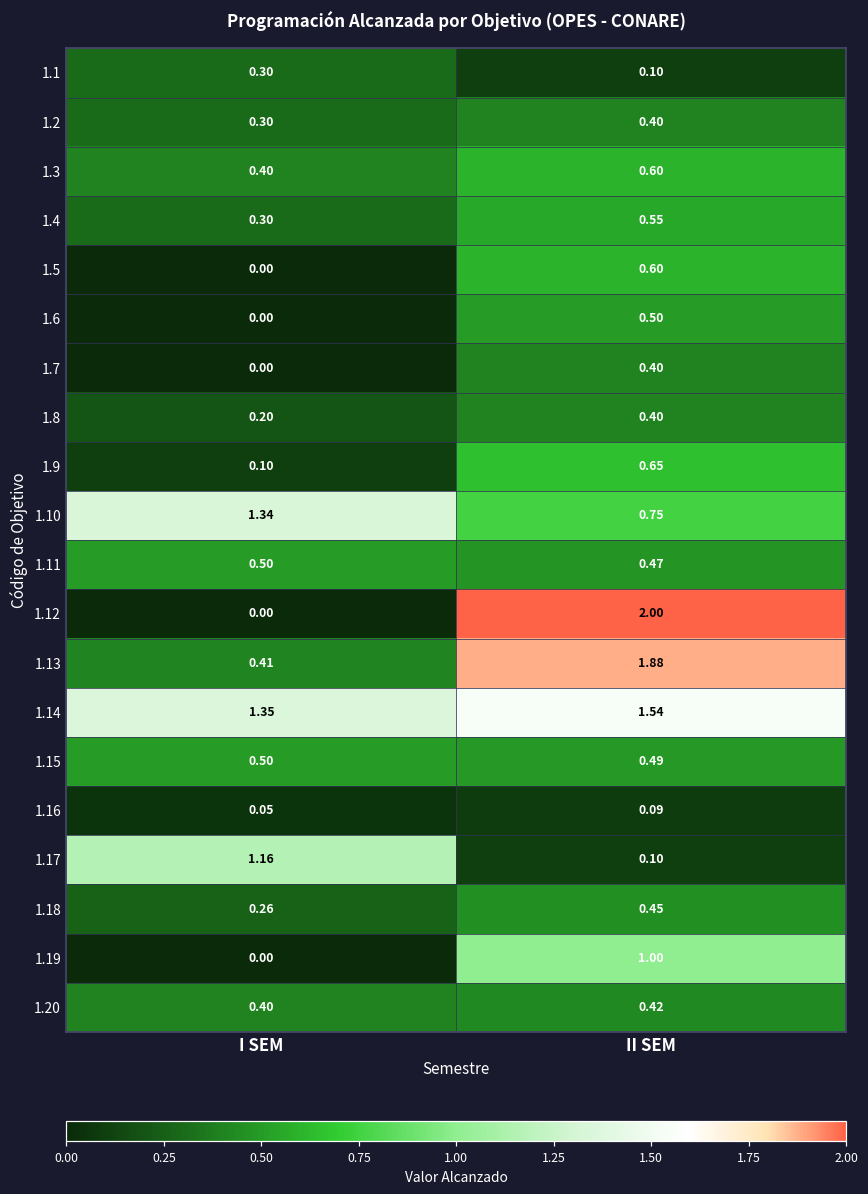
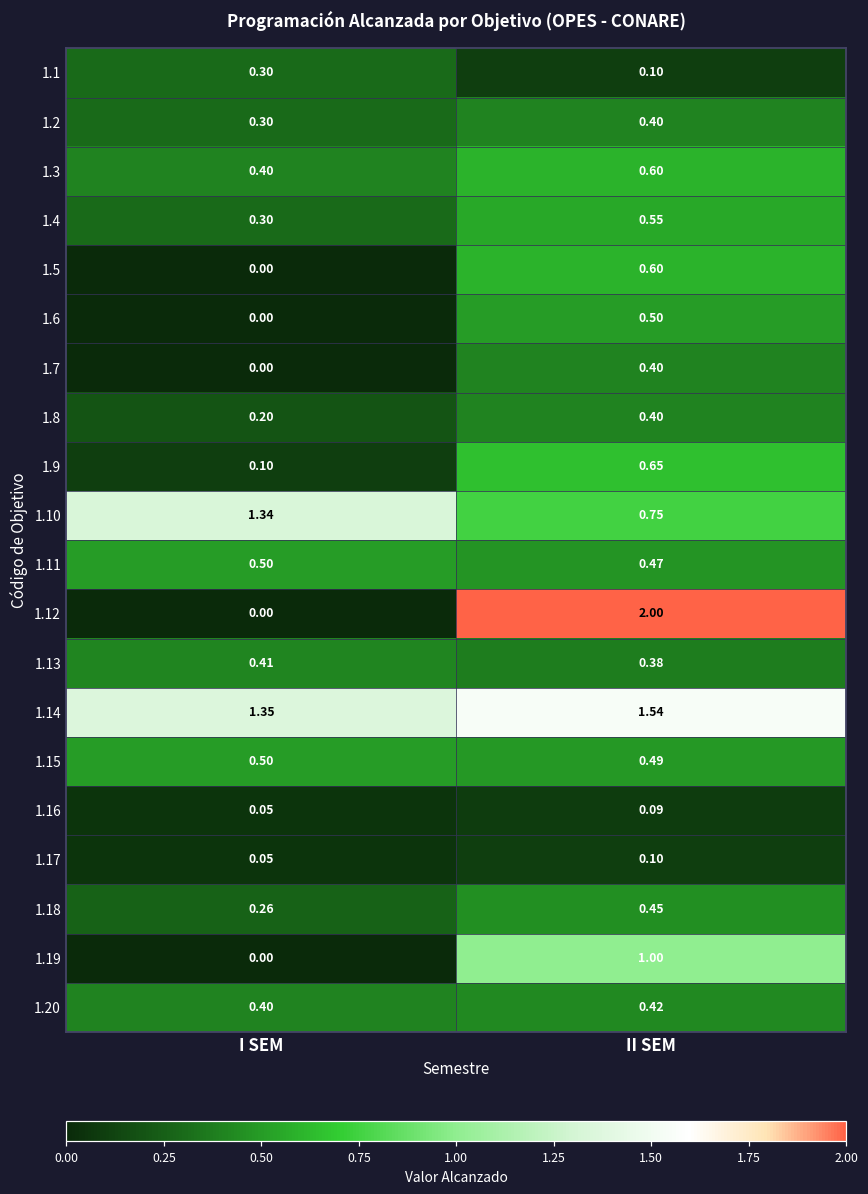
  {
    "1.1": {
      "I SEM": 0.30,
      "II SEM": 0.10
    },
    "1.2": {
      "I SEM": 0.30,
      "II SEM": 0.40
    },
    "1.3": {
      "I SEM": 0.40,
      "II SEM": 0.60
    },
    "1.4": {
      "I SEM": 0.30,
      "II SEM": 0.55
    },
    "1.5": {
      "I SEM": 0.00,
      "II SEM": 0.60
    },
    "1.6": {
      "I SEM": 0.00,
      "II SEM": 0.50
    },
    "1.7": {
      "I SEM": 0.00,
      "II SEM": 0.40
    },
    "1.8": {
      "I SEM": 0.20,
      "II SEM": 0.40
    },
    "1.9": {
      "I SEM": 0.10,
      "II SEM": 0.65
    },
    "1.10": {
      "I SEM": 1.34,
      "II SEM": 0.75
    },
    "1.11": {
      "I SEM": 0.50,
      "II SEM": 0.47
    },
    "1.12": {
      "I SEM": 0.00,
      "II SEM": 2.00
    },
    "1.13": {
      "I SEM": 0.41,
-     "II SEM": 1.88
+     "II SEM": 0.38
    },
    "1.14": {
      "I SEM": 1.35,
      "II SEM": 1.54
    },
    "1.15": {
      "I SEM": 0.50,
      "II SEM": 0.49
    },
    "1.16": {
      "I SEM": 0.05,
      "II SEM": 0.09
    },
    "1.17": {
-     "I SEM": 1.16,
+     "I SEM": 0.05,
      "II SEM": 0.10
    },
    "1.18": {
      "I SEM": 0.26,
      "II SEM": 0.45
    },
    "1.19": {
      "I SEM": 0.00,
      "II SEM": 1.00
    },
    "1.20": {
      "I SEM": 0.40,
      "II SEM": 0.42
    }
  }
